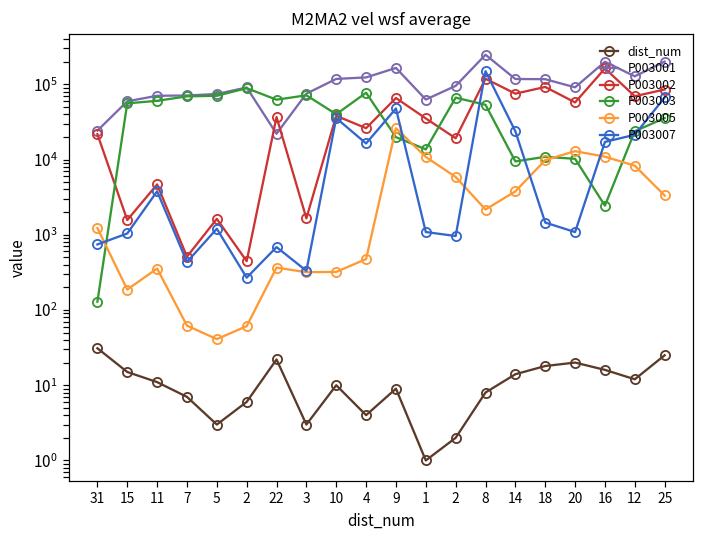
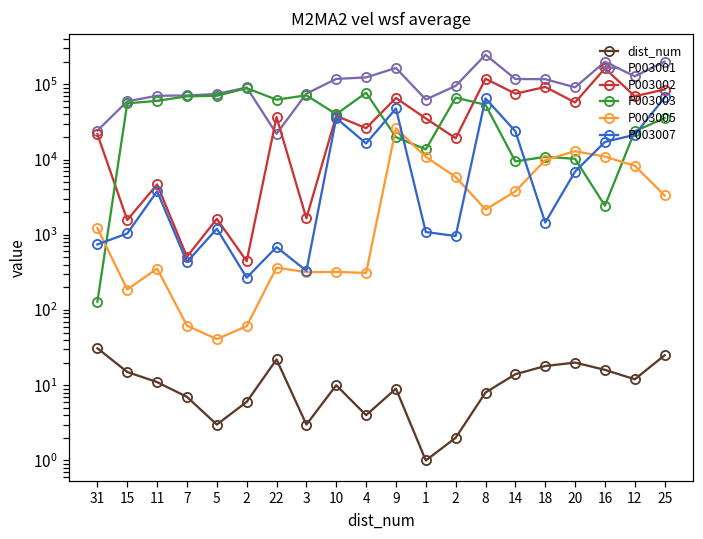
  {
    "dist_num": {
      "31": 30,
      "15": 15,
      "11": 11,
      "7": 7,
      "5": 3,
      "22": 22,
      "3": 3,
      "10": 10,
      "4": 4,
      "9": 9,
      "1": 1,
      "8": 8,
      "14": 14,
      "18": 18,
      "20": 20,
      "16": 16,
      "12": 12,
      "25": 25
    },
    "P003001": {
      "31": 24000,
      "11": 70000,
      "22": 22000,
      "10": 120000,
      "4": 120000,
      "9": 170000,
      "1": 60000,
      "8": 250000,
      "14": 120000,
      "18": 120000,
      "20": 90000,
      "16": 200000,
      "12": 130000,
      "25": 200000
    },
    "P003002": {
      "31": 22000,
      "15": 1600,
      "11": 5000,
      "7": 500,
      "5": 1600,
      "22": 40000,
      "3": 1700,
      "4": 26000,
      "9": 70000,
      "1": 40000,
      "8": 120000,
      "14": 80000,
      "18": 90000,
      "20": 60000,
      "16": 160000,
      "12": 70000,
      "25": 90000
    },
    "P003003": {
      "31": 130,
      "11": 60000,
      "22": 60000,
      "4": 80000,
      "9": 20000,
      "1": 14000,
      "8": 50000,
      "14": 9000,
      "18": 11000,
      "20": 10000,
      "16": 2400,
      "12": 24000,
      "25": 40000
    },
    "P003005": {
      "31": 1200,
      "15": 190,
      "11": 400,
      "7": 60,
      "5": 40,
      "22": 400,
      "10": 300,
-     "4": 500,
+     "4": 300,
      "9": 26000,
      "1": 11000,
      "8": 2200,
      "14": 4000,
      "18": 10000,
      "20": 13000,
      "16": 11000,
      "12": 8000,
      "25": 3000
    },
    "P003007": {
      "31": 700,
      "15": 1000,
      "11": 4000,
      "7": 400,
      "5": 1200,
      "22": 700,
      "4": 16000,
      "9": 50000,
      "1": 1100,
-     "8": 150000,
+     "8": 60000,
      "14": 24000,
      "18": 1500,
-     "20": 1100,
+     "20": 7000,
      "16": 17000,
      "12": 21000,
      "25": 70000
    }
  }
